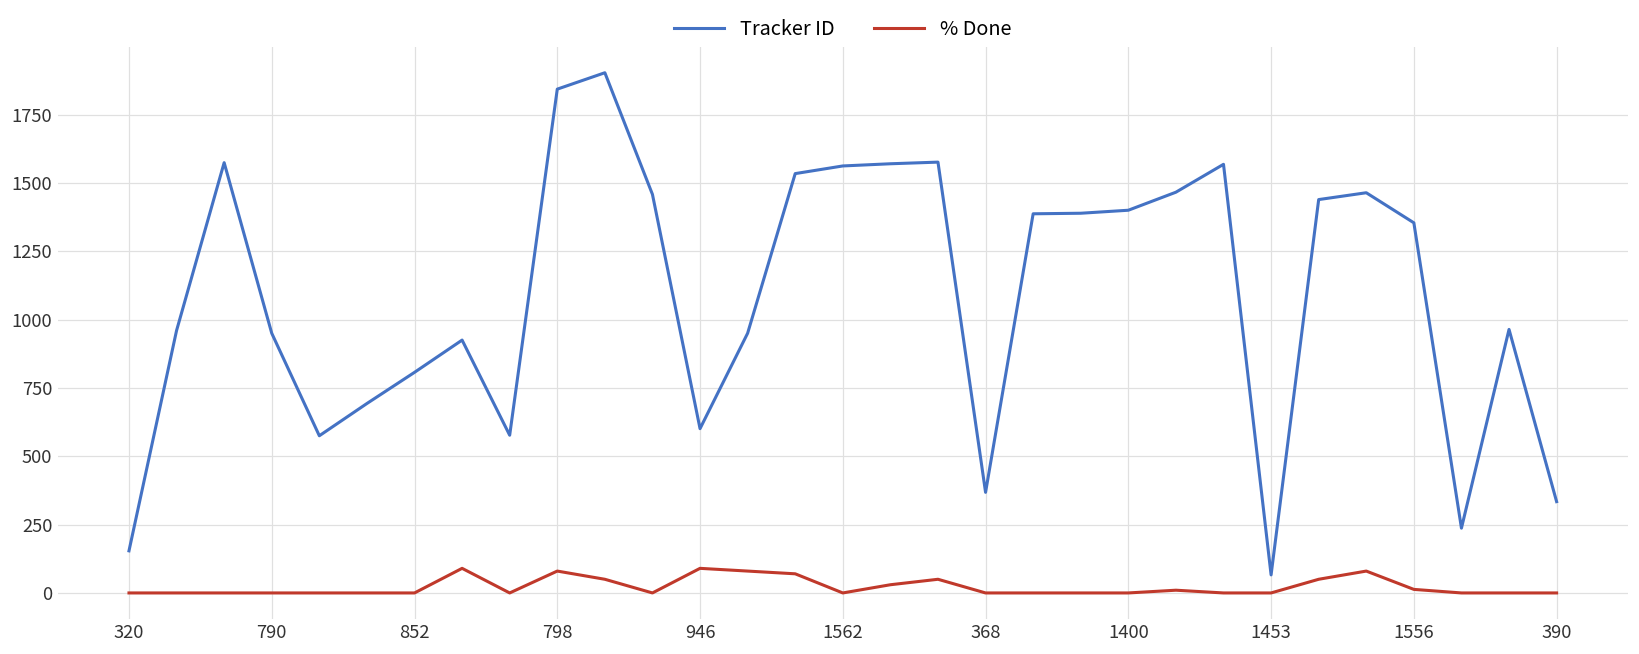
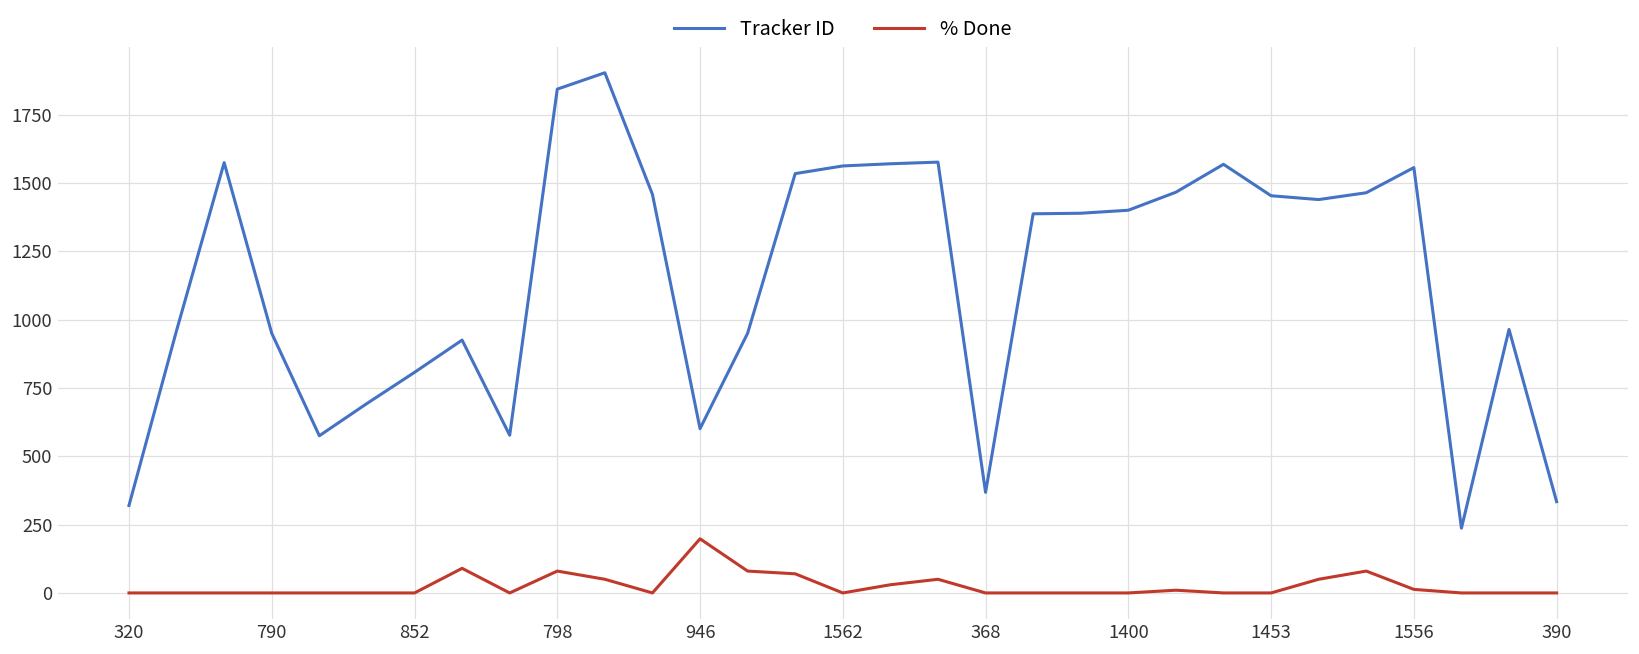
  {
    "Tracker ID": {
-     "320": 150,
+     "320": 320,
      "790": 950,
      "852": 810,
      "798": 1840,
      "946": 600,
      "1562": 1560,
      "368": 370,
      "1400": 1400,
-     "1453": 70,
-     "1556": 1350,
+     "1453": 1450,
+     "1556": 1560,
      "390": 330
    },
    "% Done": {
      "320": 0,
      "790": 0,
      "852": 0,
      "798": 80,
-     "946": 90,
+     "946": 200,
      "1562": 0,
      "368": 0,
      "1400": 0,
      "1453": 0,
      "1556": 10,
      "390": 0
    }
  }
